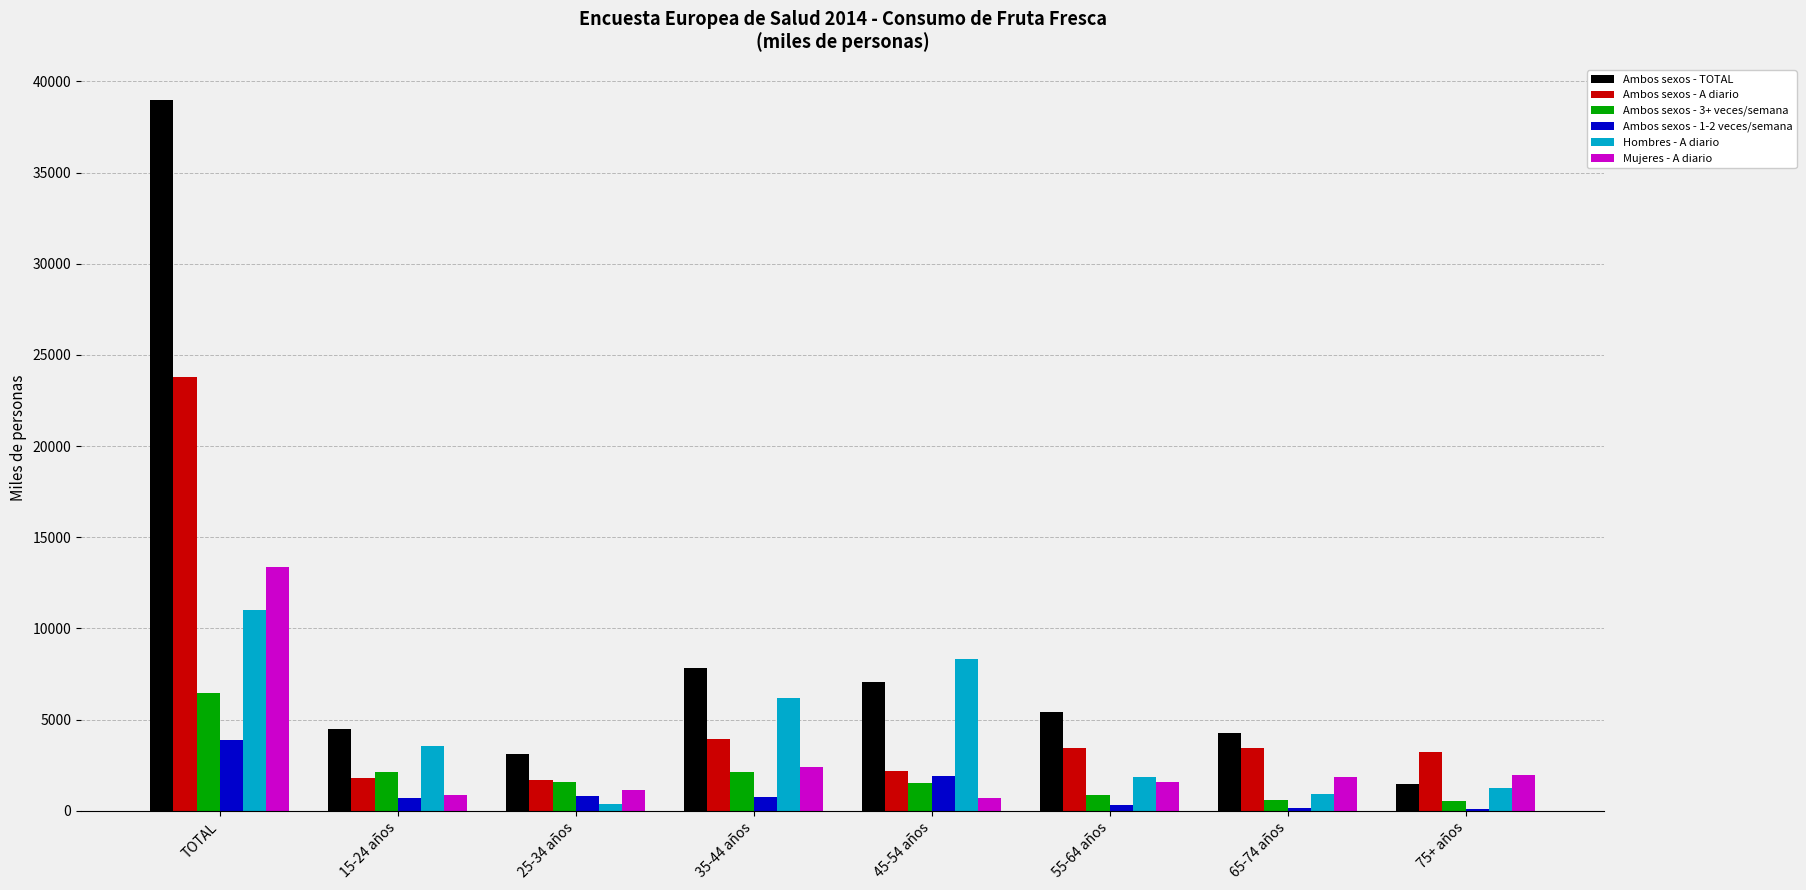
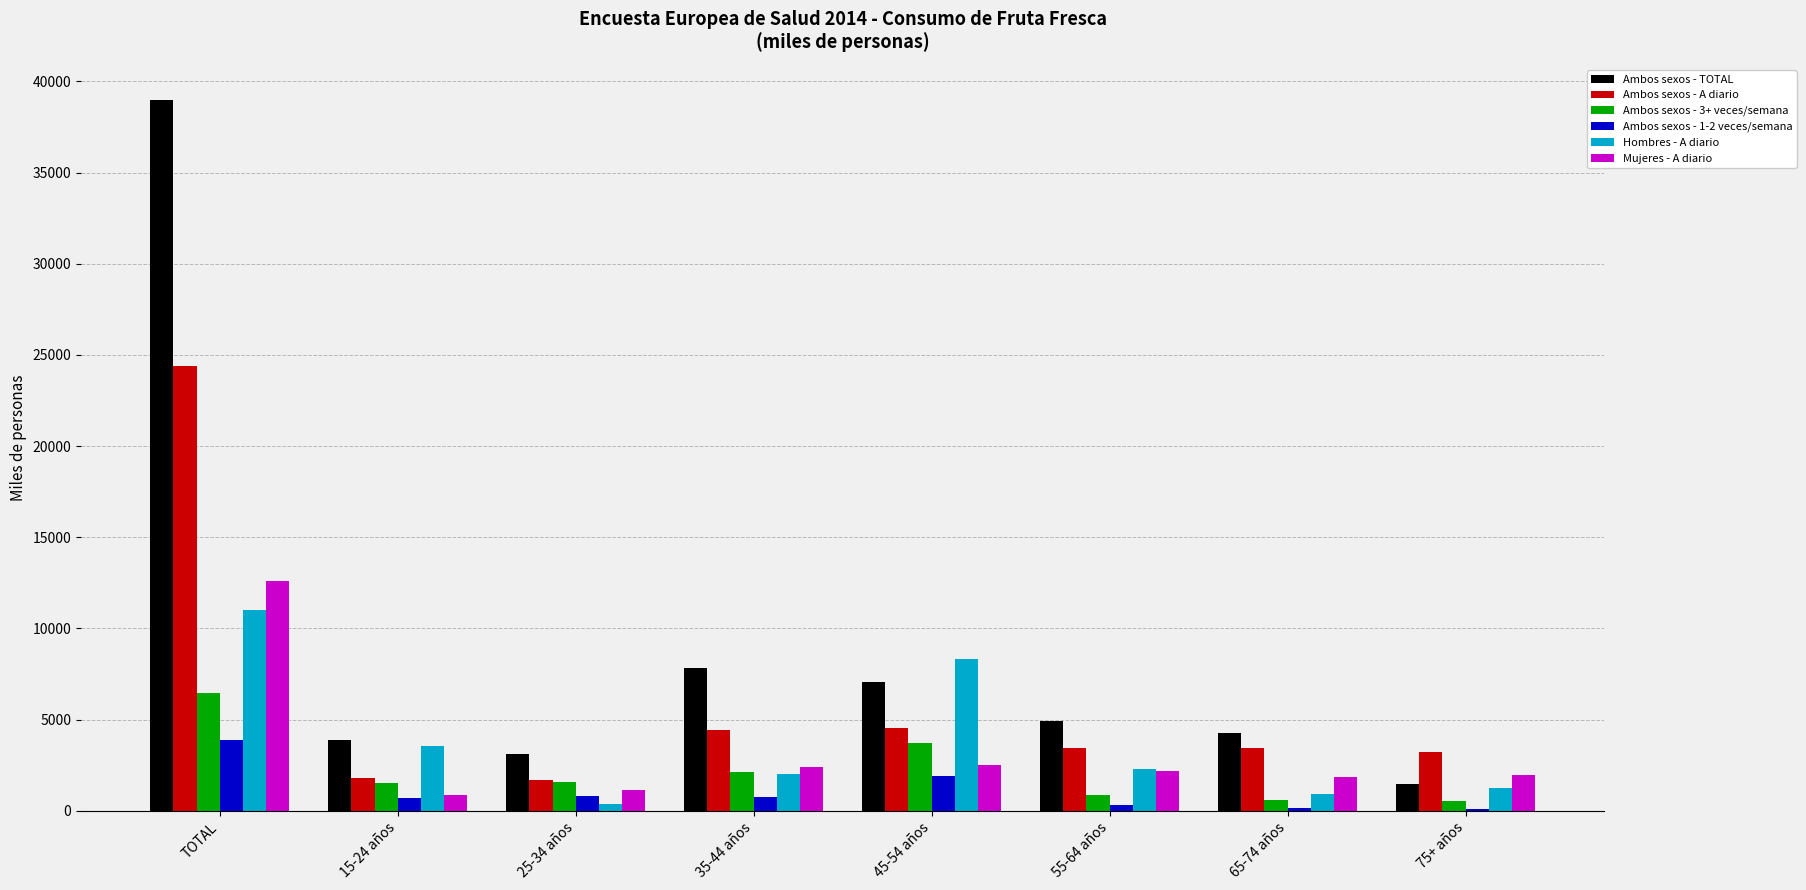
  {
    "Ambos sexos - TOTAL": {
      "TOTAL": 39000,
-     "15-24 años": 4500,
+     "15-24 años": 3900,
      "25-34 años": 3100,
      "35-44 años": 7800,
      "45-54 años": 7000,
-     "55-64 años": 5400,
+     "55-64 años": 4900,
      "65-74 años": 4300,
      "75+ años": 1500
    },
    "Ambos sexos - A diario": {
-     "TOTAL": 23800,
+     "TOTAL": 24400,
      "15-24 años": 1800,
      "25-34 años": 1700,
-     "35-44 años": 4000,
-     "45-54 años": 2200,
+     "35-44 años": 4400,
+     "45-54 años": 4600,
      "55-64 años": 3400,
      "65-74 años": 3400,
      "75+ años": 3200
    },
    "Ambos sexos - 3+ veces/semana": {
      "TOTAL": 6400,
-     "15-24 años": 2200,
+     "15-24 años": 1500,
      "25-34 años": 1600,
      "35-44 años": 2100,
-     "45-54 años": 1500,
+     "45-54 años": 3700,
      "55-64 años": 900,
      "65-74 años": 600,
      "75+ años": 500
    },
    "Ambos sexos - 1-2 veces/semana": {
      "TOTAL": 3900,
      "15-24 años": 700,
      "25-34 años": 800,
      "35-44 años": 800,
      "45-54 años": 1900,
      "55-64 años": 300,
      "65-74 años": 100
    },
    "Hombres - A diario": {
      "TOTAL": 11000,
      "15-24 años": 3500,
      "25-34 años": 400,
-     "35-44 años": 6200,
+     "35-44 años": 2000,
      "45-54 años": 8300,
-     "55-64 años": 1800,
+     "55-64 años": 2300,
      "65-74 años": 900,
      "75+ años": 1300
    },
    "Mujeres - A diario": {
-     "TOTAL": 13400,
+     "TOTAL": 12600,
      "15-24 años": 900,
      "25-34 años": 1100,
      "35-44 años": 2400,
-     "45-54 años": 700,
-     "55-64 años": 1600,
+     "45-54 años": 2500,
+     "55-64 años": 2200,
      "65-74 años": 1900,
      "75+ años": 1900
    }
  }
